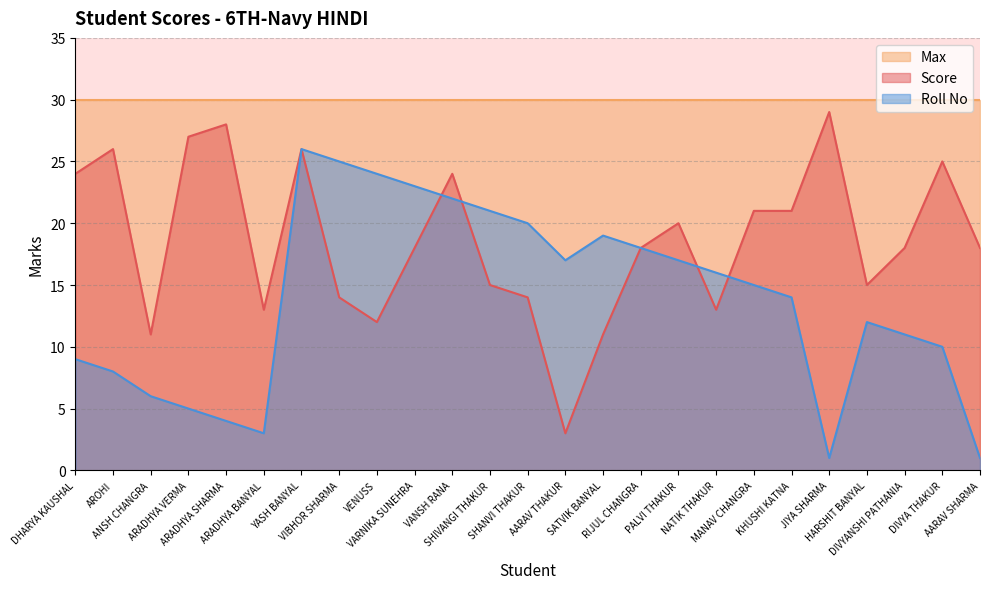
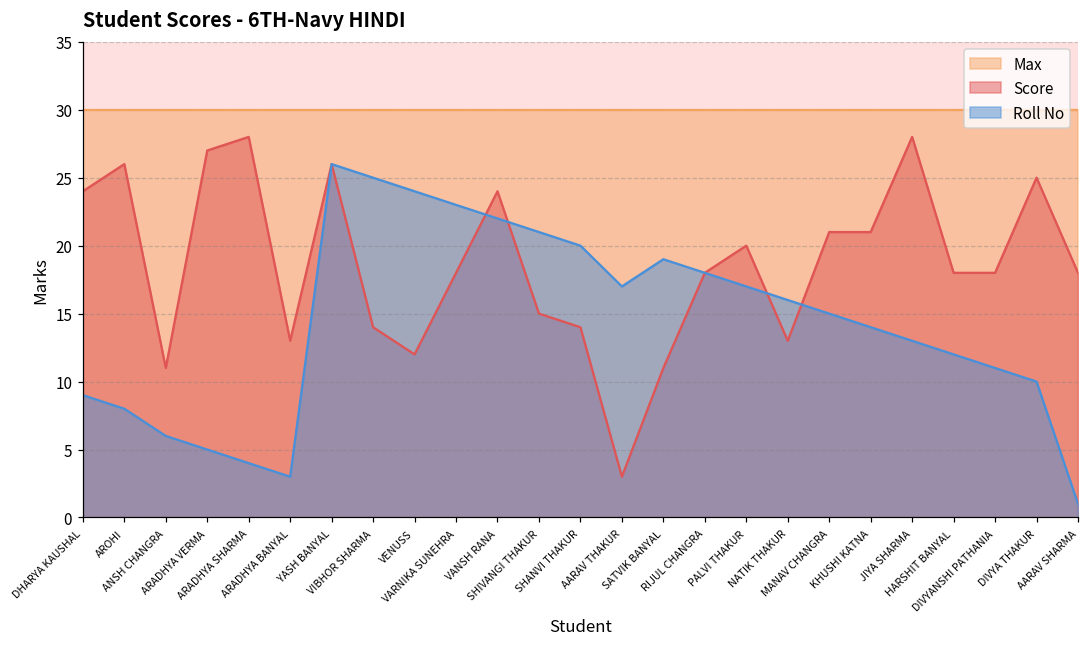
  {
    "Max": {
      "DHARYA KAUSHAL": 30,
      "AROHI": 30,
      "ANSH CHANGRA": 30,
      "ARADHYA VERMA": 30,
      "ARADHYA SHARMA": 30,
      "ARADHYA BANYAL": 30,
      "YASH BANYAL": 30,
      "VIBHOR SHARMA": 30,
      "VENUSS": 30,
      "VARNIKA SUNEHRA": 30,
      "VANSH RANA": 30,
      "SHIVANGI THAKUR": 30,
      "SHANVI THAKUR": 30,
      "AARAV THAKUR": 30,
      "SATVIK BANYAL": 30,
      "RIJUL CHANGRA": 30,
      "PALVI THAKUR": 30,
      "NATIK THAKUR": 30,
      "MANAV CHANGRA": 30,
      "KHUSHI KATNA": 30,
      "JIYA SHARMA": 30,
      "HARSHIT BANYAL": 30,
      "AARAV SHARMA": 30
    },
    "Score": {
      "DHARYA KAUSHAL": 24,
      "AROHI": 26,
      "ANSH CHANGRA": 11,
      "ARADHYA VERMA": 27,
      "ARADHYA SHARMA": 28,
      "ARADHYA BANYAL": 13,
      "VIBHOR SHARMA": 14,
      "VENUSS": 12,
      "VARNIKA SUNEHRA": 18,
      "VANSH RANA": 24,
      "SHIVANGI THAKUR": 15,
      "SHANVI THAKUR": 14,
      "AARAV THAKUR": 3,
      "SATVIK BANYAL": 11,
      "PALVI THAKUR": 20,
      "NATIK THAKUR": 13,
      "MANAV CHANGRA": 21,
      "KHUSHI KATNA": 21,
-     "JIYA SHARMA": 29,
-     "HARSHIT BANYAL": 15,
+     "JIYA SHARMA": 28,
+     "HARSHIT BANYAL": 18,
      "DIVYANSHI PATHANIA": 18,
      "DIVYA THAKUR": 25,
      "AARAV SHARMA": 18
    },
    "Roll No": {
      "DHARYA KAUSHAL": 9,
      "AROHI": 8,
      "ANSH CHANGRA": 6,
      "ARADHYA VERMA": 5,
      "ARADHYA SHARMA": 4,
      "ARADHYA BANYAL": 3,
      "VIBHOR SHARMA": 25,
      "VENUSS": 24,
      "VARNIKA SUNEHRA": 23,
      "VANSH RANA": 22,
      "SHIVANGI THAKUR": 21,
      "SHANVI THAKUR": 20,
      "AARAV THAKUR": 17,
      "SATVIK BANYAL": 19,
      "PALVI THAKUR": 17,
      "NATIK THAKUR": 16,
      "MANAV CHANGRA": 15,
      "KHUSHI KATNA": 14,
-     "JIYA SHARMA": 1,
+     "JIYA SHARMA": 13,
      "HARSHIT BANYAL": 12,
      "DIVYANSHI PATHANIA": 11,
      "DIVYA THAKUR": 10,
      "AARAV SHARMA": 1
    }
  }
